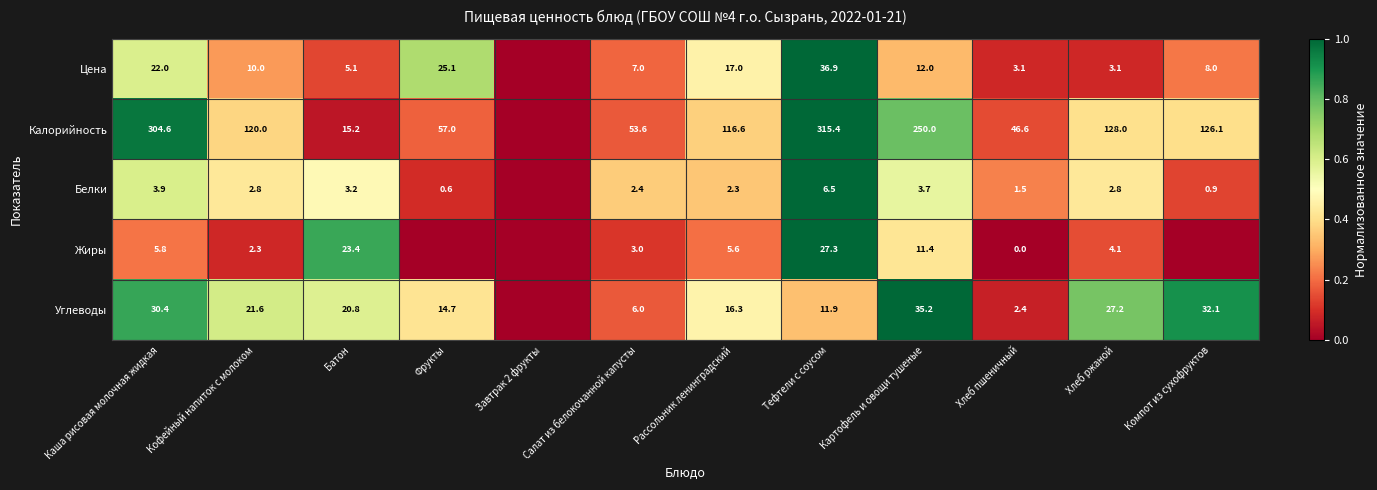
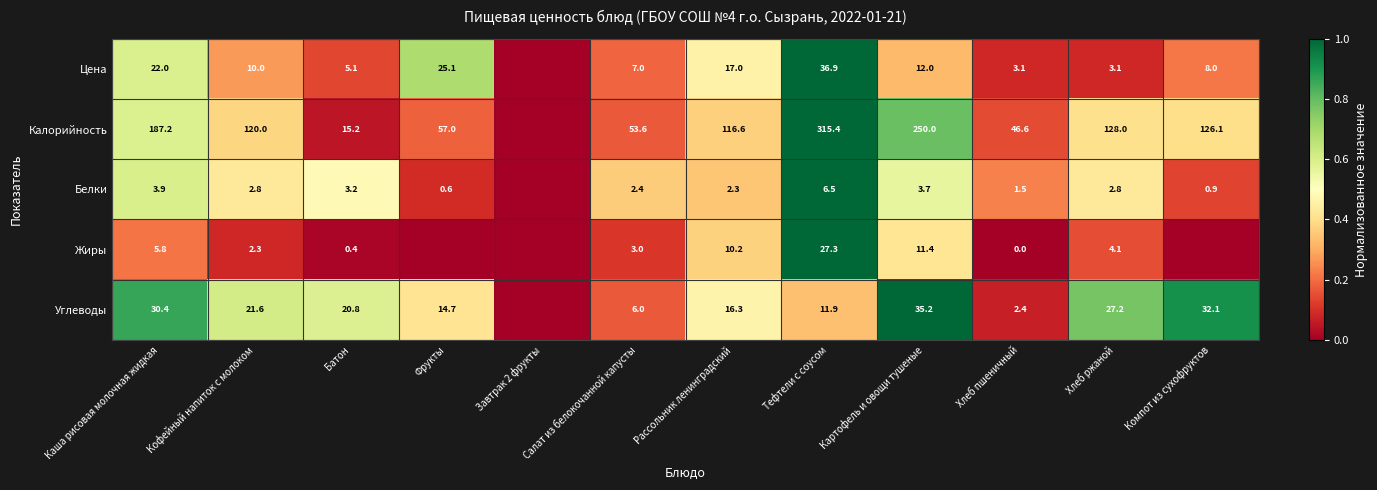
  {
    "Цена": {
      "Каша рисовая молочная жидкая": 22.0,
      "Кофейный напиток с молоком": 10.0,
      "Батон": 5.1,
      "Фрукты": 25.1,
      "Салат из белокочанной капусты": 7.0,
      "Рассольник ленинградский": 17.0,
      "Тефтели с соусом": 36.9,
      "Картофель и овощи тушеные": 12.0,
      "Хлеб пшеничный": 3.1,
      "Хлеб ржаной": 3.1,
      "Компот из сухофруктов": 8.0
    },
    "Калорийность": {
-     "Каша рисовая молочная жидкая": 304.6,
+     "Каша рисовая молочная жидкая": 187.2,
      "Кофейный напиток с молоком": 120.0,
      "Батон": 15.2,
      "Фрукты": 57.0,
      "Салат из белокочанной капусты": 53.6,
      "Рассольник ленинградский": 116.6,
      "Тефтели с соусом": 315.4,
      "Картофель и овощи тушеные": 250.0,
      "Хлеб пшеничный": 46.6,
      "Хлеб ржаной": 128.0,
      "Компот из сухофруктов": 126.1
    },
    "Белки": {
      "Каша рисовая молочная жидкая": 3.9,
      "Кофейный напиток с молоком": 2.8,
      "Батон": 3.2,
      "Фрукты": 0.6,
      "Салат из белокочанной капусты": 2.4,
      "Рассольник ленинградский": 2.3,
      "Тефтели с соусом": 6.5,
      "Картофель и овощи тушеные": 3.7,
      "Хлеб пшеничный": 1.5,
      "Хлеб ржаной": 2.8,
      "Компот из сухофруктов": 0.9
    },
    "Жиры": {
      "Каша рисовая молочная жидкая": 5.8,
      "Кофейный напиток с молоком": 2.3,
-     "Батон": 23.4,
+     "Батон": 0.4,
      "Салат из белокочанной капусты": 3.0,
-     "Рассольник ленинградский": 5.6,
+     "Рассольник ленинградский": 10.2,
      "Тефтели с соусом": 27.3,
      "Картофель и овощи тушеные": 11.4,
      "Хлеб пшеничный": 0.0,
      "Хлеб ржаной": 4.1
    },
    "Углеводы": {
      "Каша рисовая молочная жидкая": 30.4,
      "Кофейный напиток с молоком": 21.6,
      "Батон": 20.8,
      "Фрукты": 14.7,
      "Салат из белокочанной капусты": 6.0,
      "Рассольник ленинградский": 16.3,
      "Тефтели с соусом": 11.9,
      "Картофель и овощи тушеные": 35.2,
      "Хлеб пшеничный": 2.4,
      "Хлеб ржаной": 27.2,
      "Компот из сухофруктов": 32.1
    }
  }
